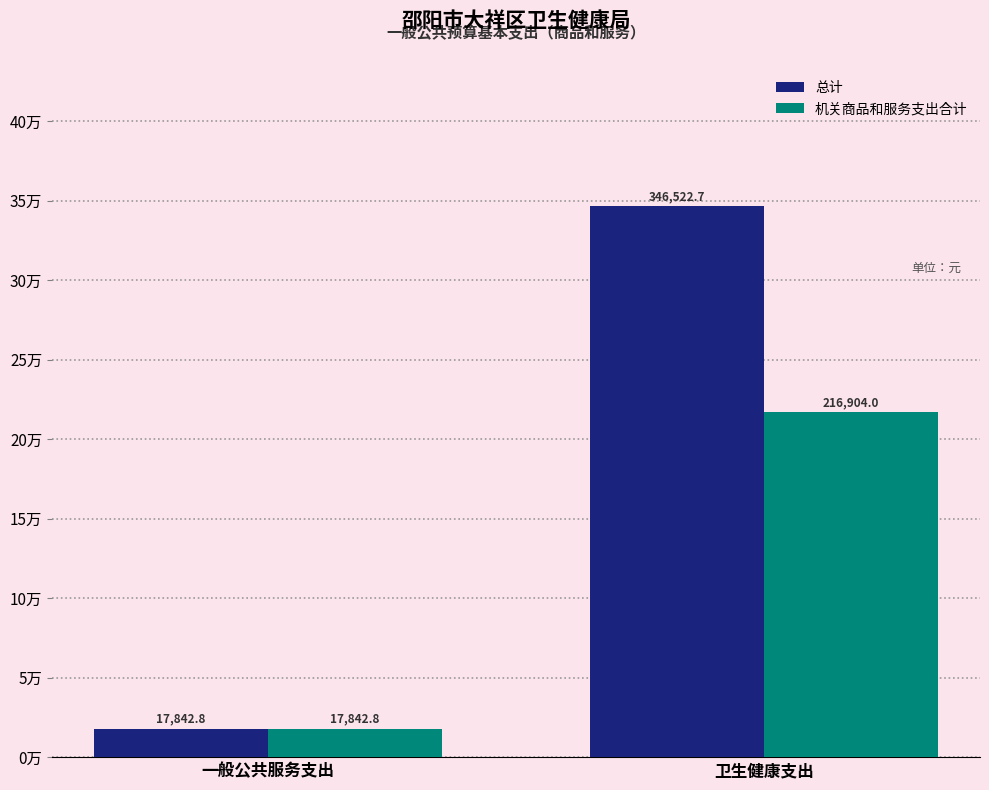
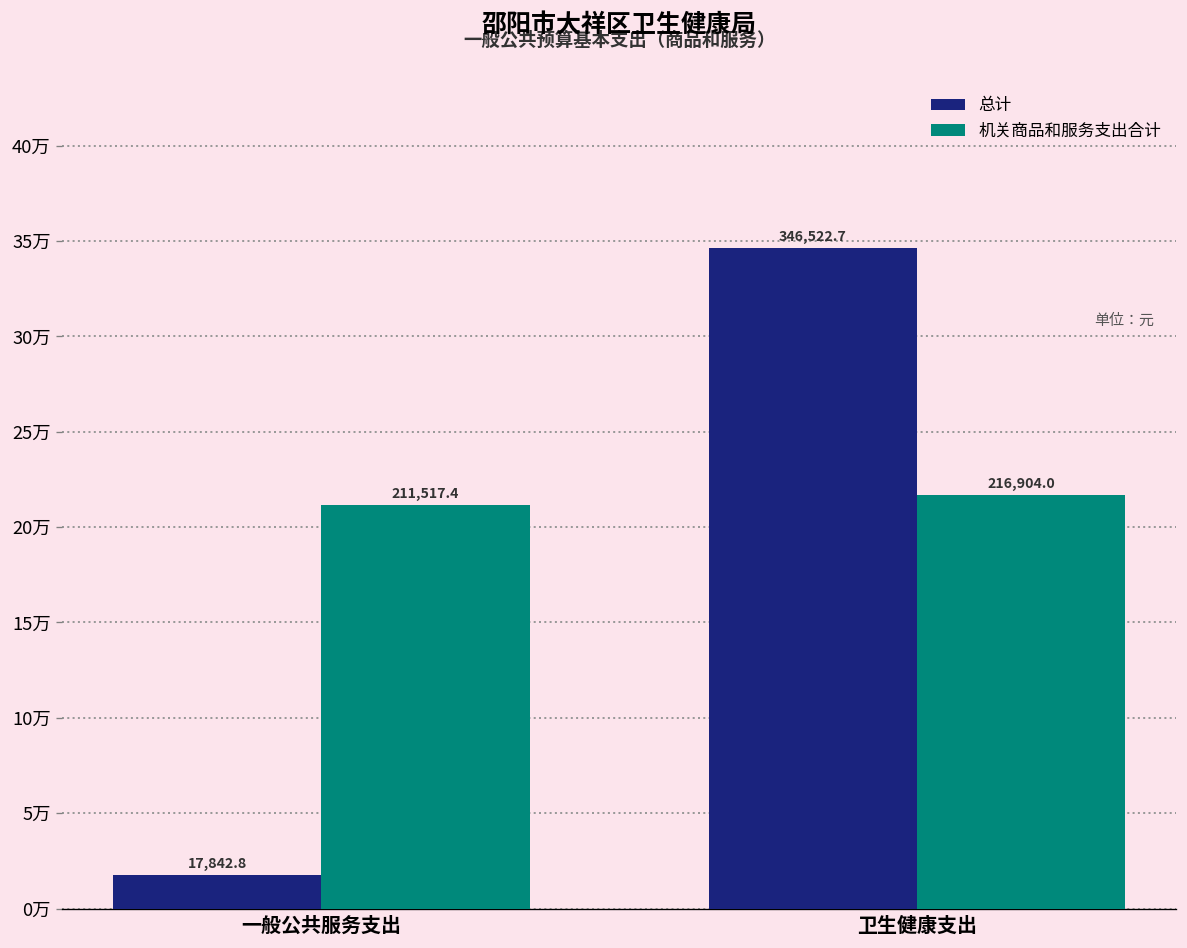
  {
    "总计": {
      "一般公共服务支出": "17,842.8",
      "卫生健康支出": "346,522.7"
    },
    "机关商品和服务支出合计": {
-     "一般公共服务支出": "17,842.8",
+     "一般公共服务支出": "211,517.4",
      "卫生健康支出": "216,904.0"
    }
  }
